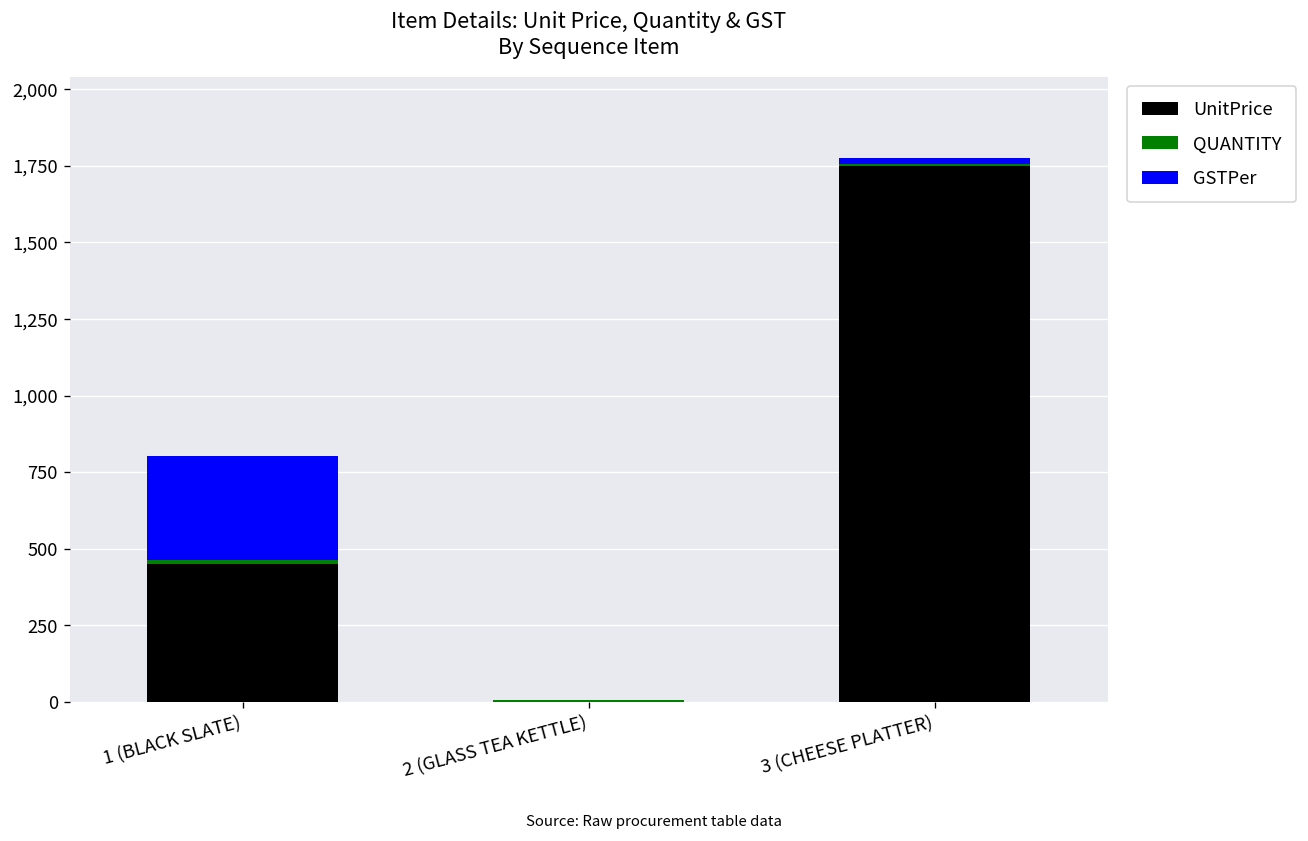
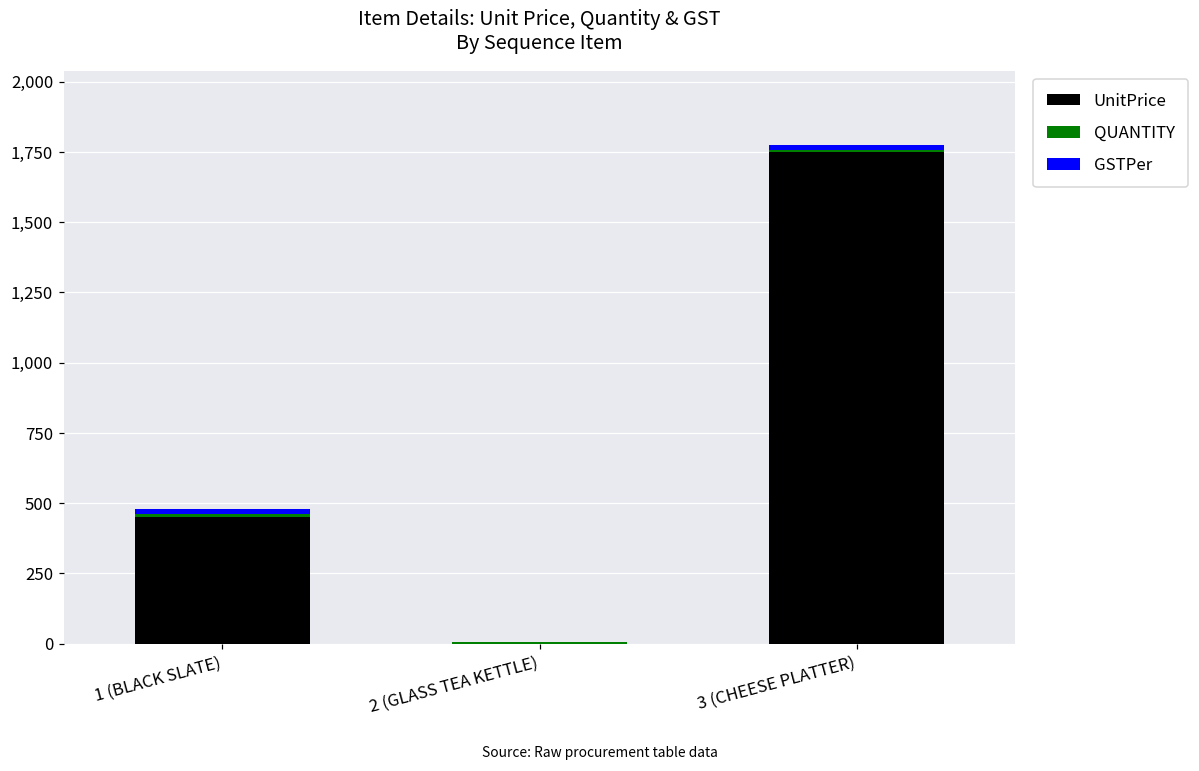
  {
    "UnitPrice": {
      "1 (BLACK SLATE)": "450",
      "2 (GLASS TEA KETTLE)": "0",
      "3 (CHEESE PLATTER)": "1,750"
    },
    "QUANTITY": {
      "1 (BLACK SLATE)": "10"
    },
    "GSTPer": {
-     "1 (BLACK SLATE)": "340",
+     "1 (BLACK SLATE)": "20",
      "2 (GLASS TEA KETTLE)": "0",
      "3 (CHEESE PLATTER)": "20"
    }
  }
